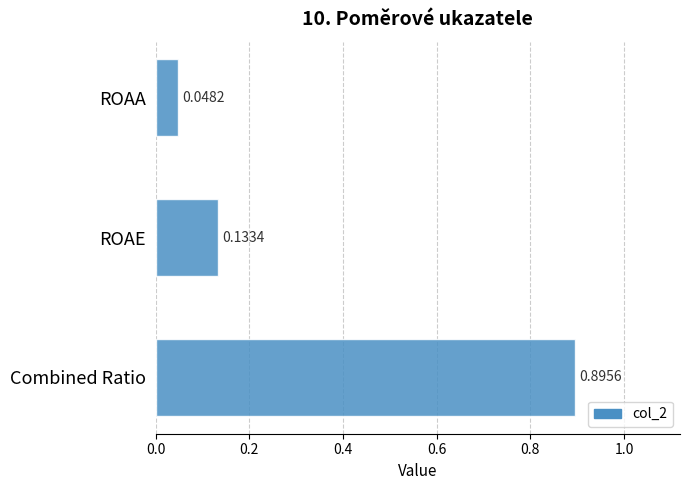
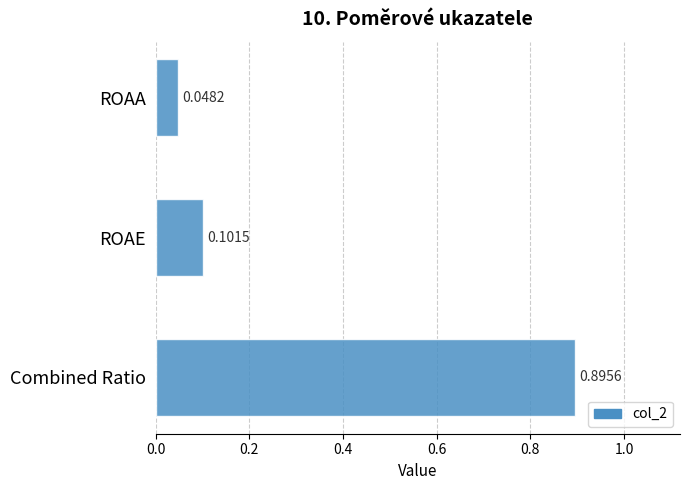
  {
    "ROAA": 0.0482,
-   "ROAE": 0.1334,
+   "ROAE": 0.1015,
    "Combined Ratio": 0.8956
  }
